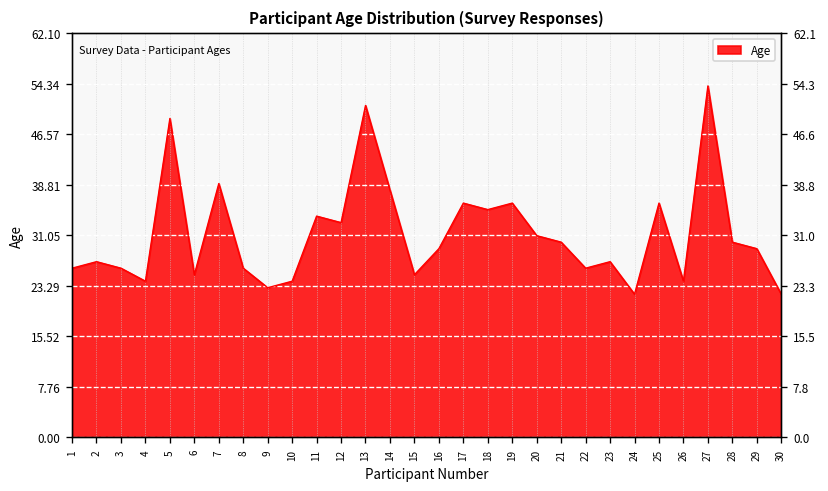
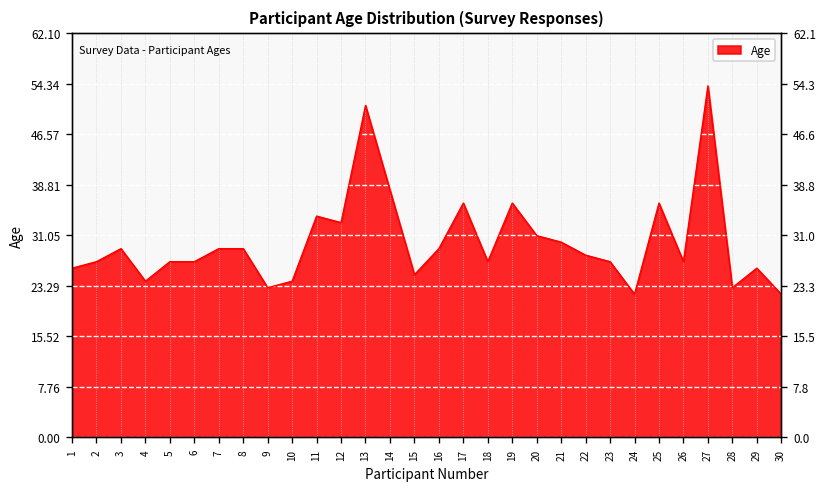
  {
    "1": 26,
    "2": 27,
-   "3": 26,
+   "3": 29,
    "4": 24,
-   "5": 49,
-   "6": 25,
-   "7": 39,
-   "8": 26,
+   "5": 27,
+   "6": 27,
+   "7": 29,
+   "8": 29,
    "9": 23,
    "10": 24,
    "11": 34,
    "12": 33,
    "13": 51,
    "14": 38,
    "15": 25,
    "16": 29,
    "17": 36,
-   "18": 35,
+   "18": 27,
    "19": 36,
    "20": 31,
    "21": 30,
-   "22": 26,
+   "22": 28,
    "23": 27,
    "24": 22,
    "25": 36,
-   "26": 24,
+   "26": 27,
    "27": 54,
-   "28": 30,
-   "29": 29,
+   "28": 23,
+   "29": 26,
    "30": 22
  }
